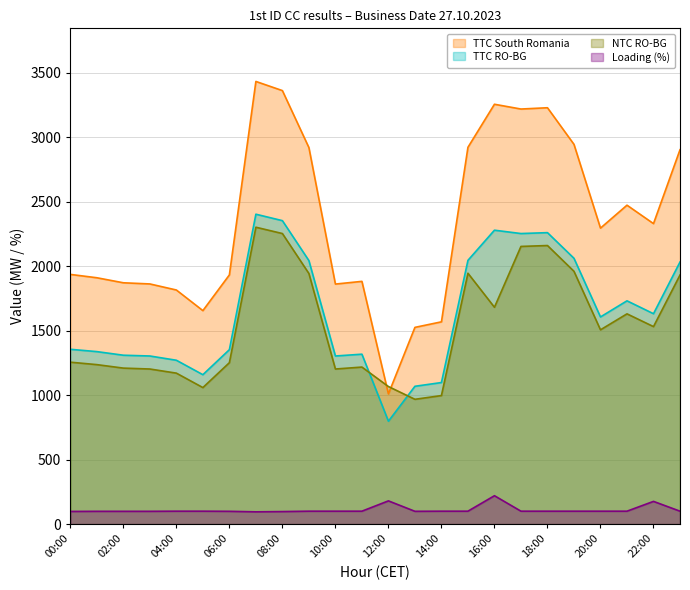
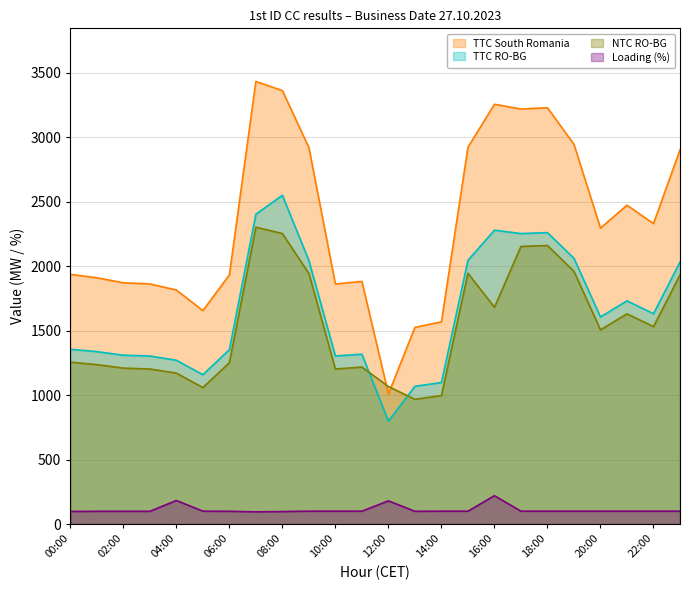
  {
    "TTC South Romania": {
      "00:00": 1940,
      "02:00": 1870,
      "04:00": 1820,
      "06:00": 1930,
      "08:00": 3360,
      "10:00": 1860,
      "12:00": 1010,
      "14:00": 1570,
      "16:00": 3260,
      "18:00": 3230,
      "20:00": 2300,
      "22:00": 2330
    },
    "TTC RO-BG": {
      "00:00": 1360,
      "02:00": 1310,
      "04:00": 1270,
      "06:00": 1350,
-     "08:00": 2350,
+     "08:00": 2550,
      "10:00": 1300,
      "12:00": 800,
      "14:00": 1100,
      "16:00": 2280,
      "18:00": 2260,
      "20:00": 1610,
      "22:00": 1630
    },
    "NTC RO-BG": {
      "00:00": 1260,
      "02:00": 1210,
      "04:00": 1170,
      "06:00": 1250,
      "08:00": 2250,
      "10:00": 1200,
      "12:00": 1070,
      "14:00": 1000,
      "16:00": 1680,
      "18:00": 2160,
      "20:00": 1510,
      "22:00": 1530
    },
    "Loading (%)": {
      "00:00": 100,
      "02:00": 100,
-     "04:00": 100,
+     "04:00": 180,
      "06:00": 100,
      "08:00": 100,
      "10:00": 100,
      "12:00": 180,
      "14:00": 100,
      "16:00": 220,
      "18:00": 100,
      "20:00": 100,
-     "22:00": 180
+     "22:00": 100
    }
  }
